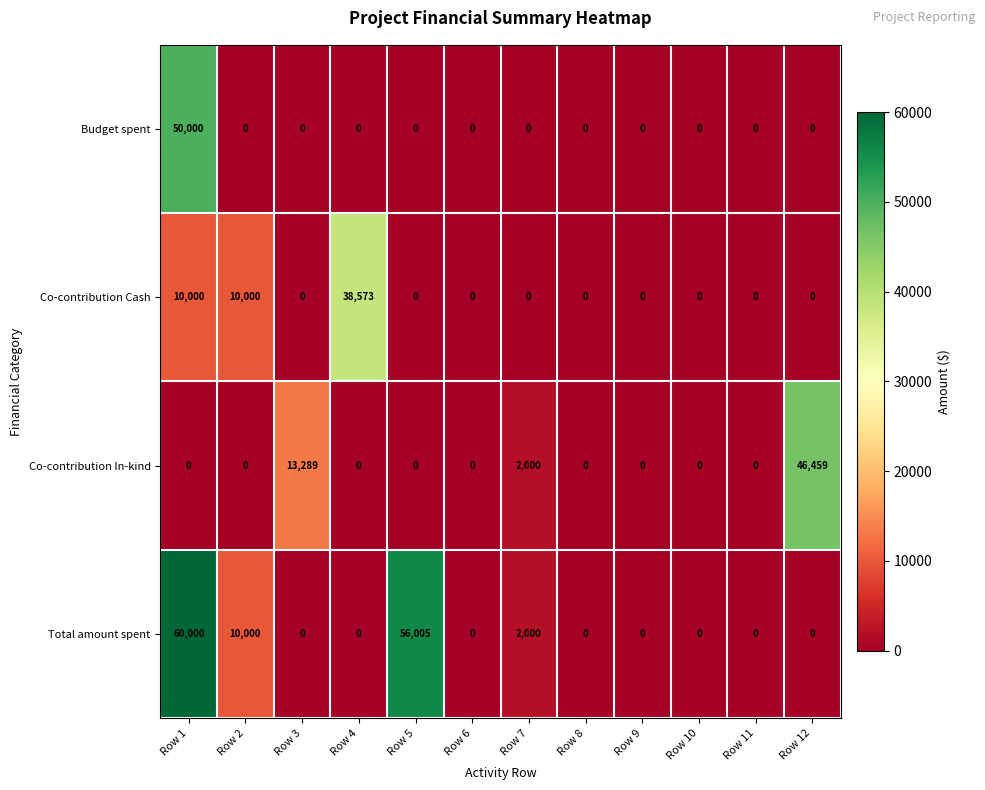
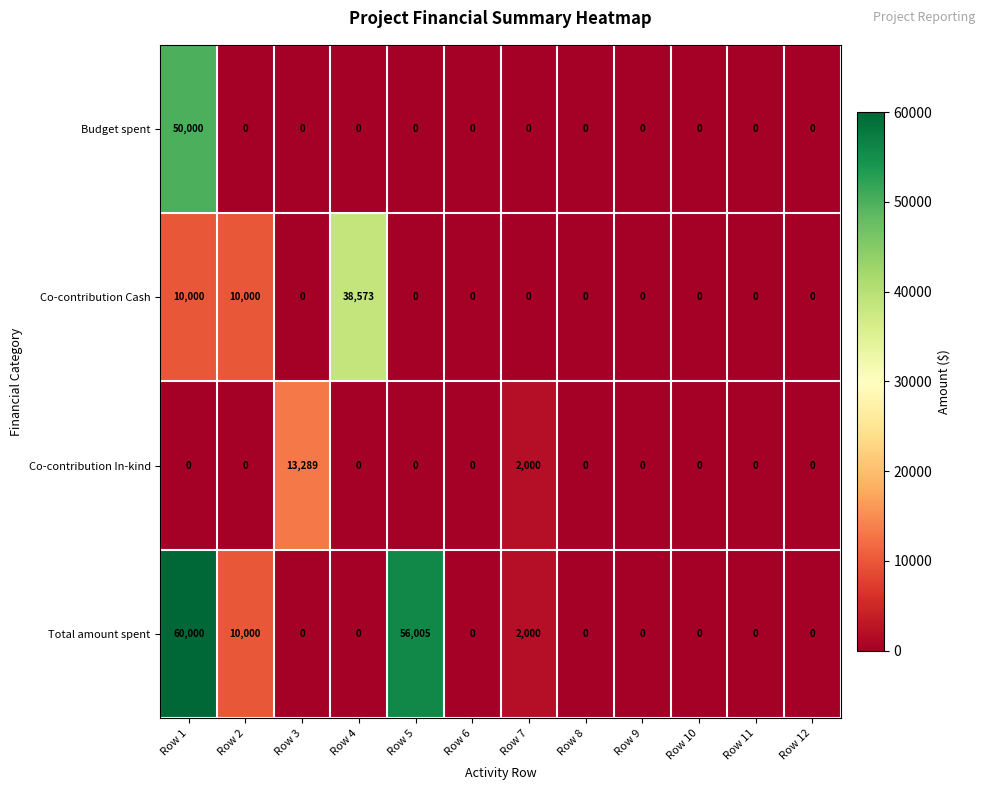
  {
    "Budget spent": {
      "Row 1": "50,000",
      "Row 2": "0",
      "Row 3": "0",
      "Row 4": "0",
      "Row 5": "0",
      "Row 6": "0",
      "Row 7": "0",
      "Row 8": "0",
      "Row 9": "0",
      "Row 10": "0",
      "Row 11": "0",
      "Row 12": "0"
    },
    "Co-contribution Cash": {
      "Row 1": "10,000",
      "Row 2": "10,000",
      "Row 3": "0",
      "Row 4": "38,573",
      "Row 5": "0",
      "Row 6": "0",
      "Row 7": "0",
      "Row 8": "0",
      "Row 9": "0",
      "Row 10": "0",
      "Row 11": "0",
      "Row 12": "0"
    },
    "Co-contribution In-kind": {
      "Row 1": "0",
      "Row 2": "0",
      "Row 3": "13,289",
      "Row 4": "0",
      "Row 5": "0",
      "Row 6": "0",
      "Row 7": "2,000",
      "Row 8": "0",
      "Row 9": "0",
      "Row 10": "0",
      "Row 11": "0",
-     "Row 12": "46,459"
+     "Row 12": "0"
    },
    "Total amount spent": {
      "Row 1": "60,000",
      "Row 2": "10,000",
      "Row 3": "0",
      "Row 4": "0",
      "Row 5": "56,005",
      "Row 6": "0",
      "Row 7": "2,000",
      "Row 8": "0",
      "Row 9": "0",
      "Row 10": "0",
      "Row 11": "0",
      "Row 12": "0"
    }
  }
